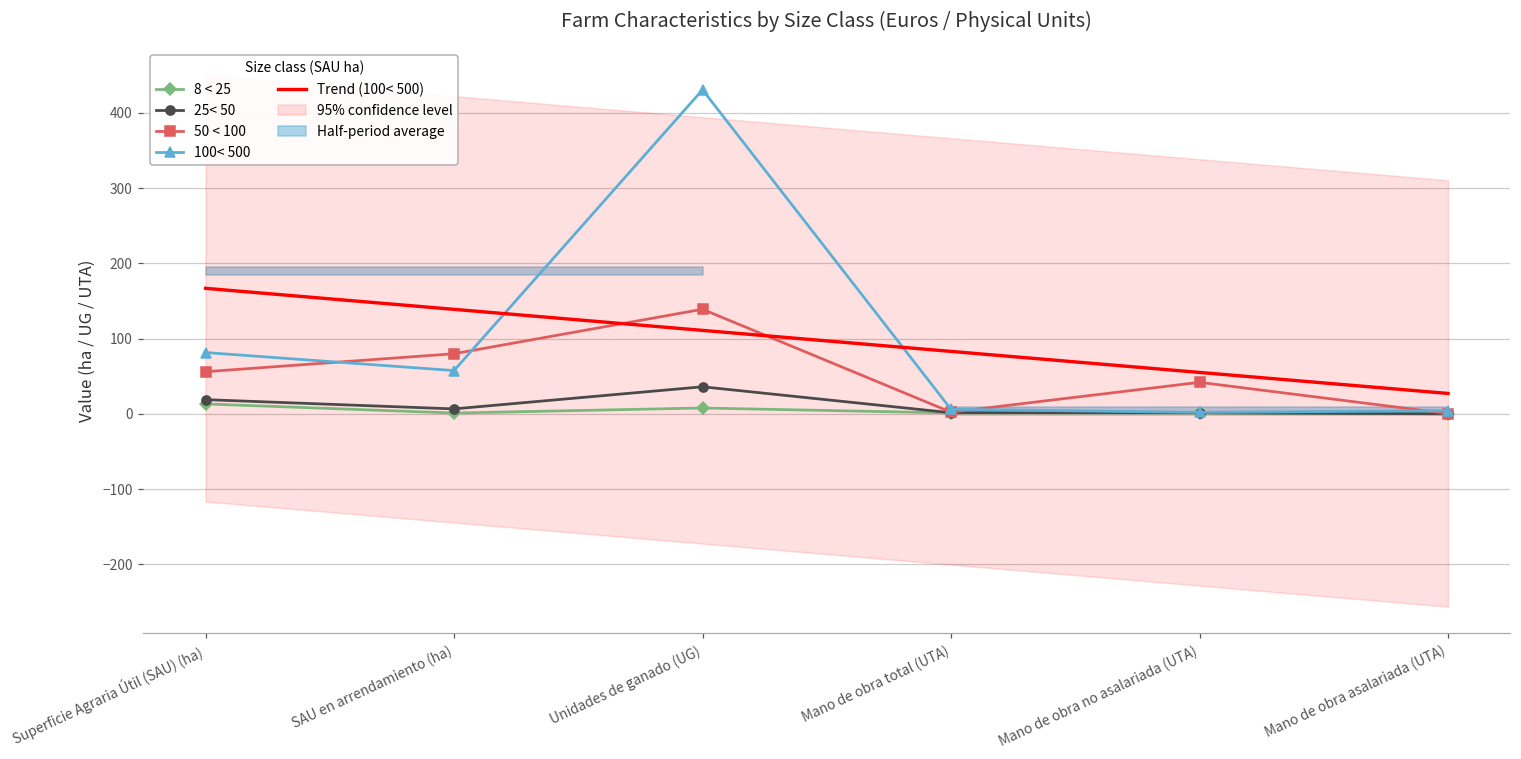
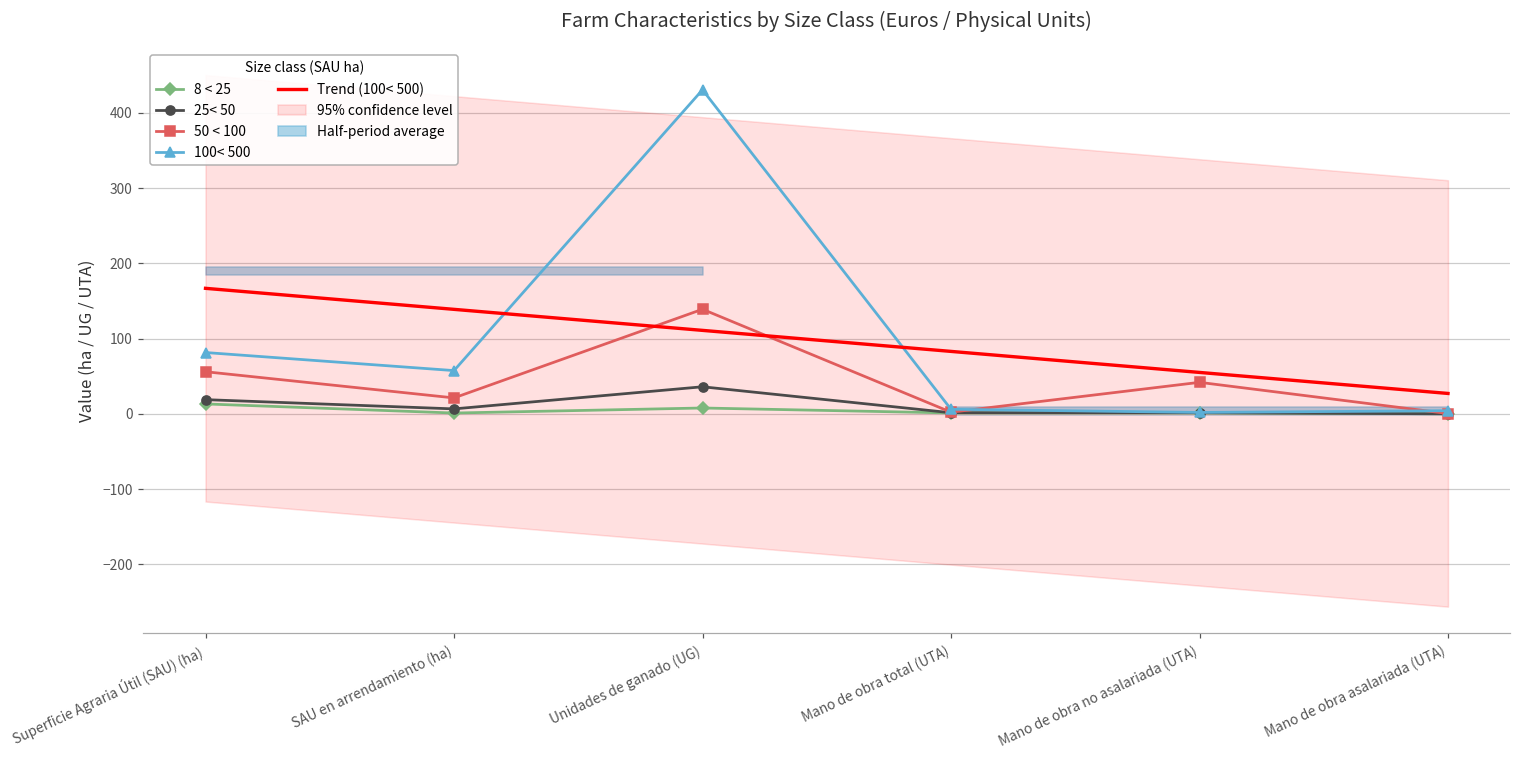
  {
    "8 < 25": {
      "Superficie Agraria Útil (SAU) (ha)": 10,
      "SAU en arrendamiento (ha)": 0,
      "Unidades de ganado (UG)": 10
    },
    "25< 50": {
      "Superficie Agraria Útil (SAU) (ha)": 20,
      "SAU en arrendamiento (ha)": 10,
      "Unidades de ganado (UG)": 40
    },
    "50 < 100": {
      "Superficie Agraria Útil (SAU) (ha)": 60,
-     "SAU en arrendamiento (ha)": 80,
+     "SAU en arrendamiento (ha)": 20,
      "Unidades de ganado (UG)": 140,
      "Mano de obra no asalariada (UTA)": 40
    }
  }
